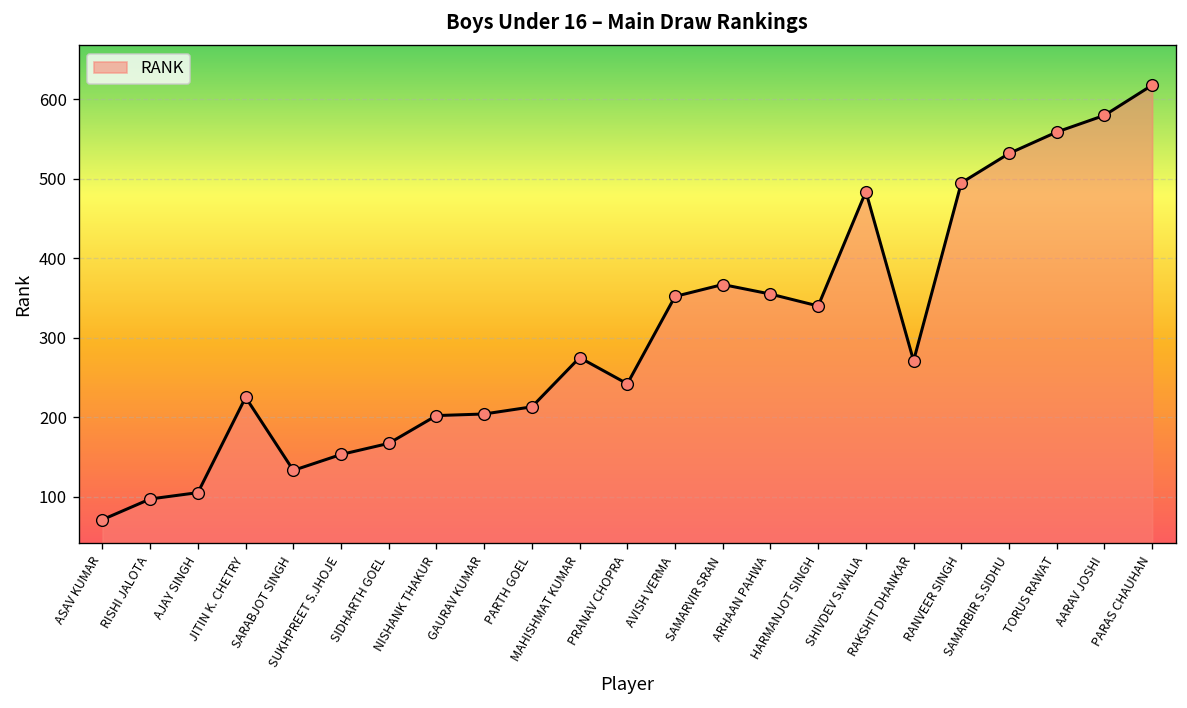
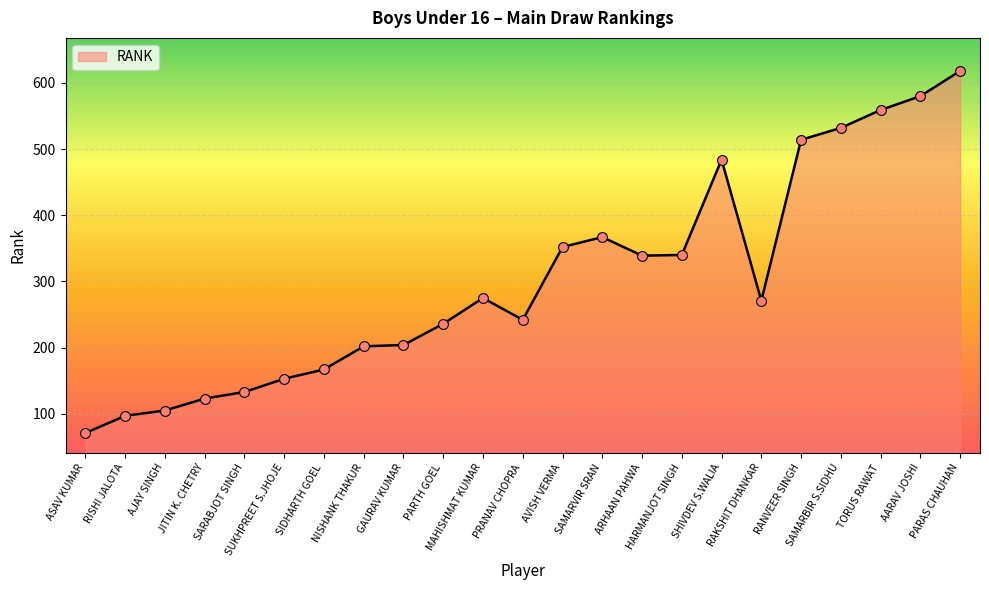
  {
    "ASAV KUMAR": 70,
    "RISHI JALOTA": 100,
    "AJAY SINGH": 110,
-   "JITIN K. CHETRY": 230,
+   "JITIN K. CHETRY": 120,
    "SARABJOT SINGH": 130,
    "SUKHPREET S.JHOJE": 150,
    "SIDHARTH GOEL": 170,
    "NISHANK THAKUR": 200,
    "GAURAV KUMAR": 200,
-   "PARTH GOEL": 210,
+   "PARTH GOEL": 240,
    "MAHISHMAT KUMAR": 280,
    "PRANAV CHOPRA": 240,
    "AVISH VERMA": 350,
    "SAMARVIR SRAN": 370,
-   "ARHAAN PAHWA": 360,
+   "ARHAAN PAHWA": 340,
    "HARMANJOT SINGH": 340,
    "SHIVDEV S.WALIA": 480,
    "RAKSHIT DHANKAR": 270,
-   "RANVEER SINGH": 500,
+   "RANVEER SINGH": 510,
    "SAMARBIR S.SIDHU": 530,
    "TORUS RAWAT": 560,
    "AARAV JOSHI": 580,
    "PARAS CHAUHAN": 620
  }
